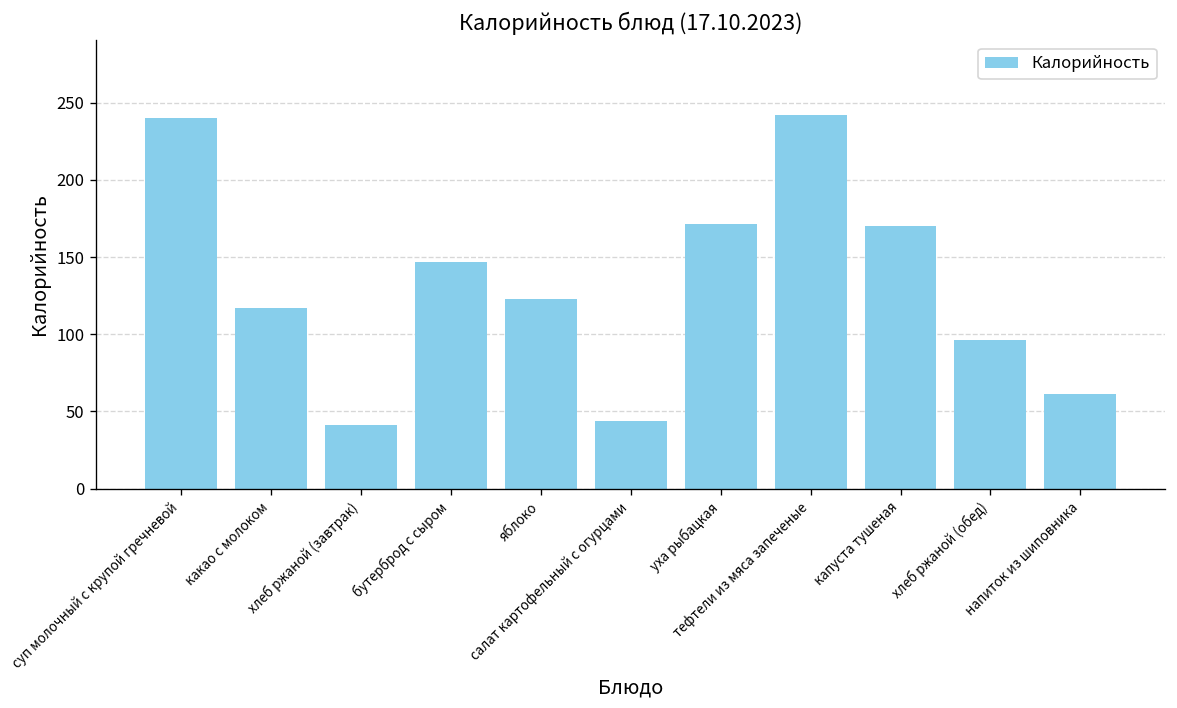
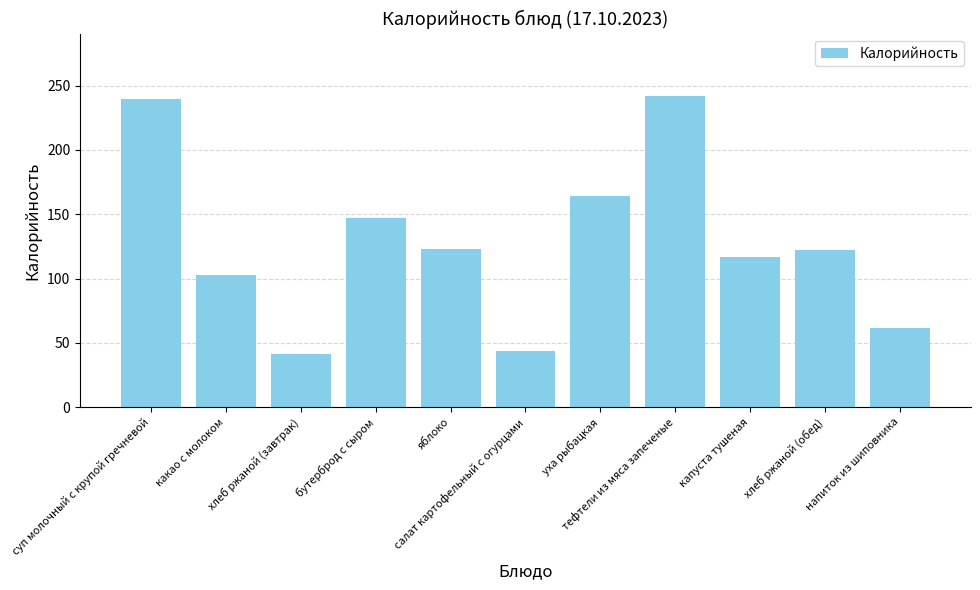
  {
    "суп молочный с крупой гречневой": 240,
-   "какао с молоком": 117,
+   "какао с молоком": 103,
    "хлеб ржаной (завтрак)": 41,
    "бутерброд с сыром": 147,
    "яблоко": 123,
    "салат картофельный с огурцами": 44,
-   "уха рыбацкая": 171,
+   "уха рыбацкая": 164,
    "тефтели из мяса запеченые": 242,
-   "капуста тушеная": 170,
-   "хлеб ржаной (обед)": 96,
+   "капуста тушеная": 117,
+   "хлеб ржаной (обед)": 122,
    "напиток из шиповника": 61
  }
